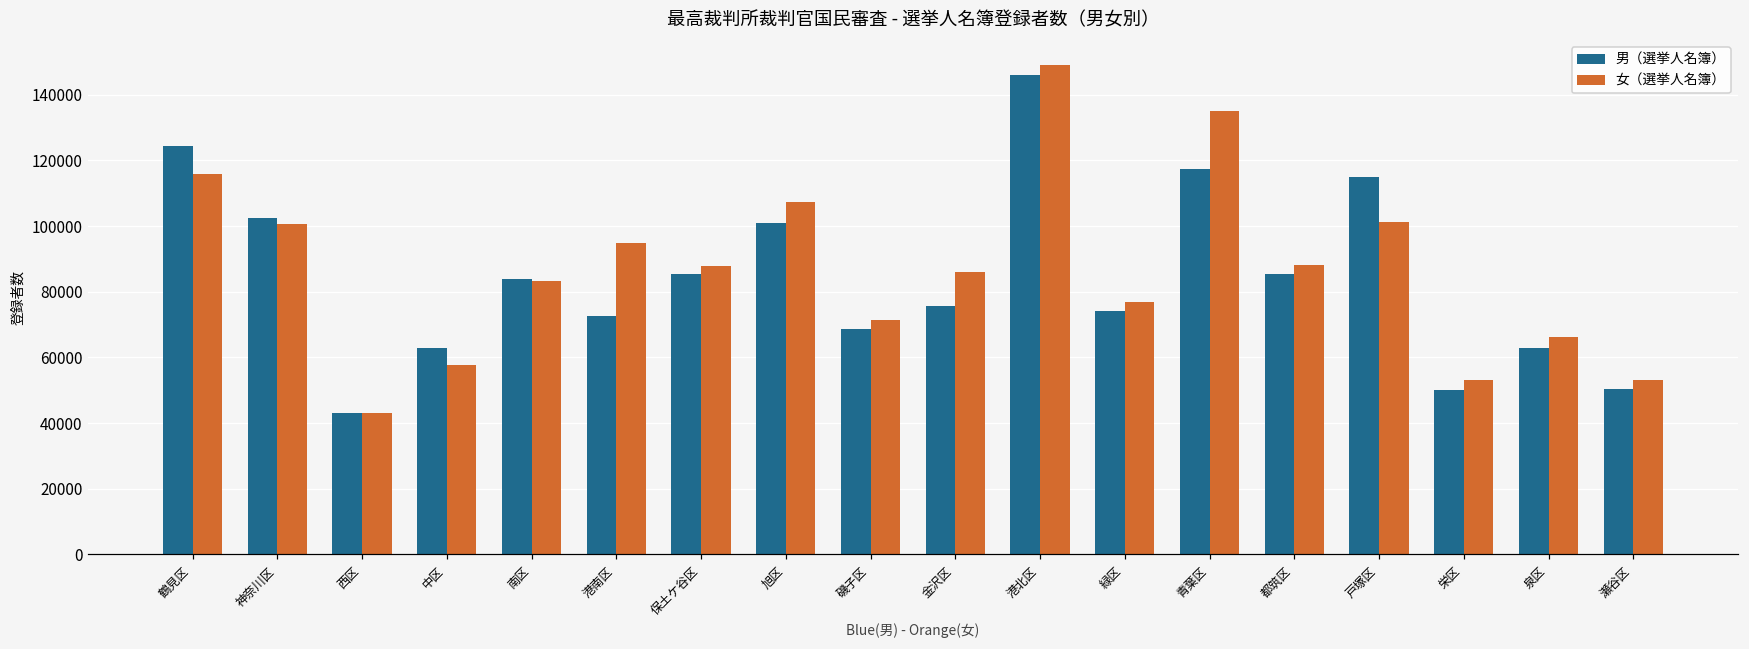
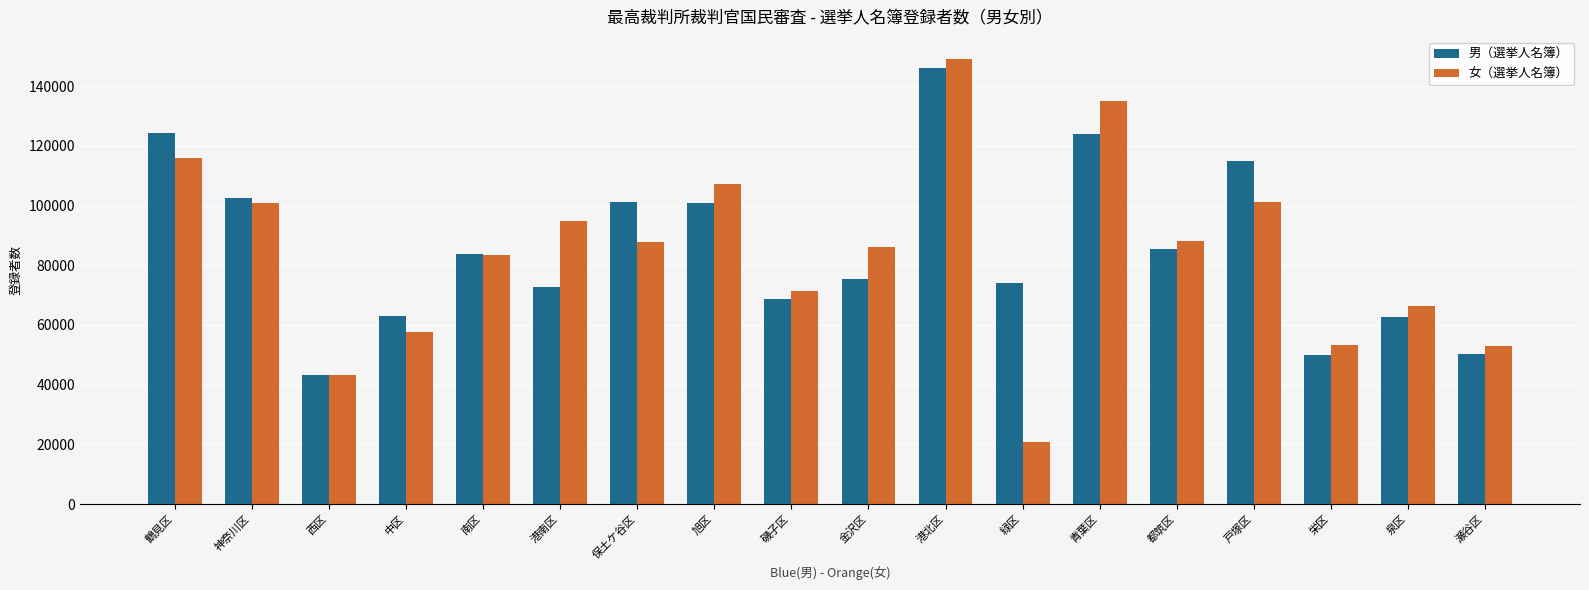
  {
    "男（選挙人名簿）": {
      "鶴見区": 124000,
      "神奈川区": 103000,
      "西区": 43000,
      "中区": 63000,
      "南区": 84000,
      "港南区": 73000,
-     "保土ケ谷区": 85000,
+     "保土ケ谷区": 101000,
      "旭区": 101000,
      "磯子区": 69000,
      "金沢区": 76000,
      "港北区": 146000,
      "緑区": 74000,
-     "青葉区": 118000,
+     "青葉区": 124000,
      "都筑区": 85000,
      "戸塚区": 115000,
      "栄区": 50000,
      "泉区": 63000,
      "瀬谷区": 50000
    },
    "女（選挙人名簿）": {
      "鶴見区": 116000,
      "神奈川区": 101000,
      "西区": 43000,
      "中区": 58000,
      "南区": 83000,
      "港南区": 95000,
      "保土ケ谷区": 88000,
      "旭区": 107000,
      "磯子区": 71000,
      "金沢区": 86000,
      "港北区": 149000,
-     "緑区": 77000,
+     "緑区": 21000,
      "青葉区": 135000,
      "都筑区": 88000,
      "戸塚区": 101000,
      "栄区": 53000,
      "泉区": 66000,
      "瀬谷区": 53000
    }
  }
